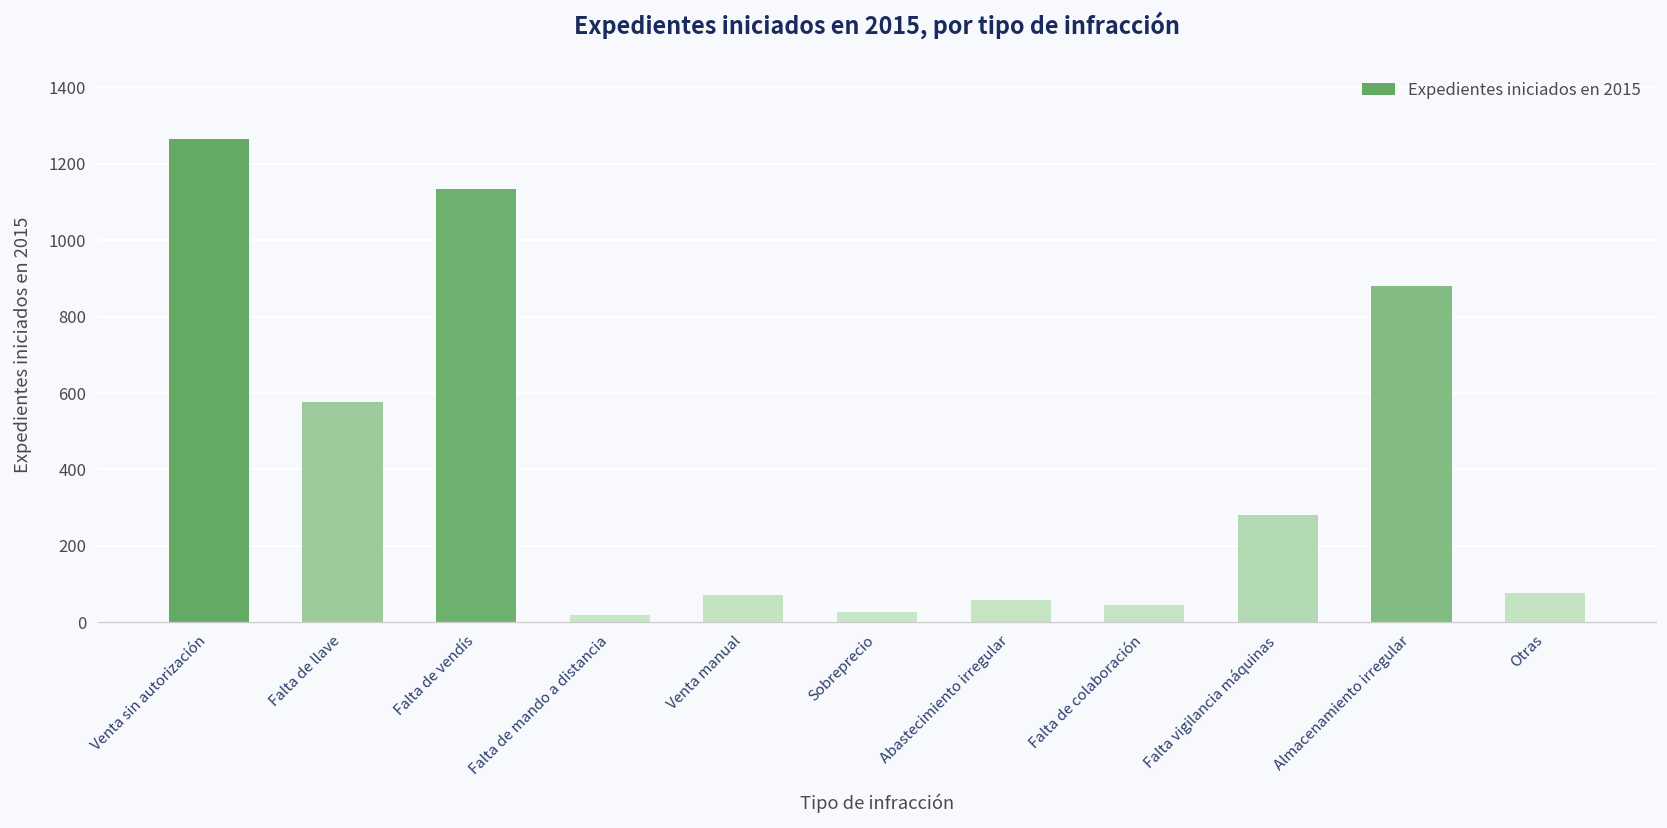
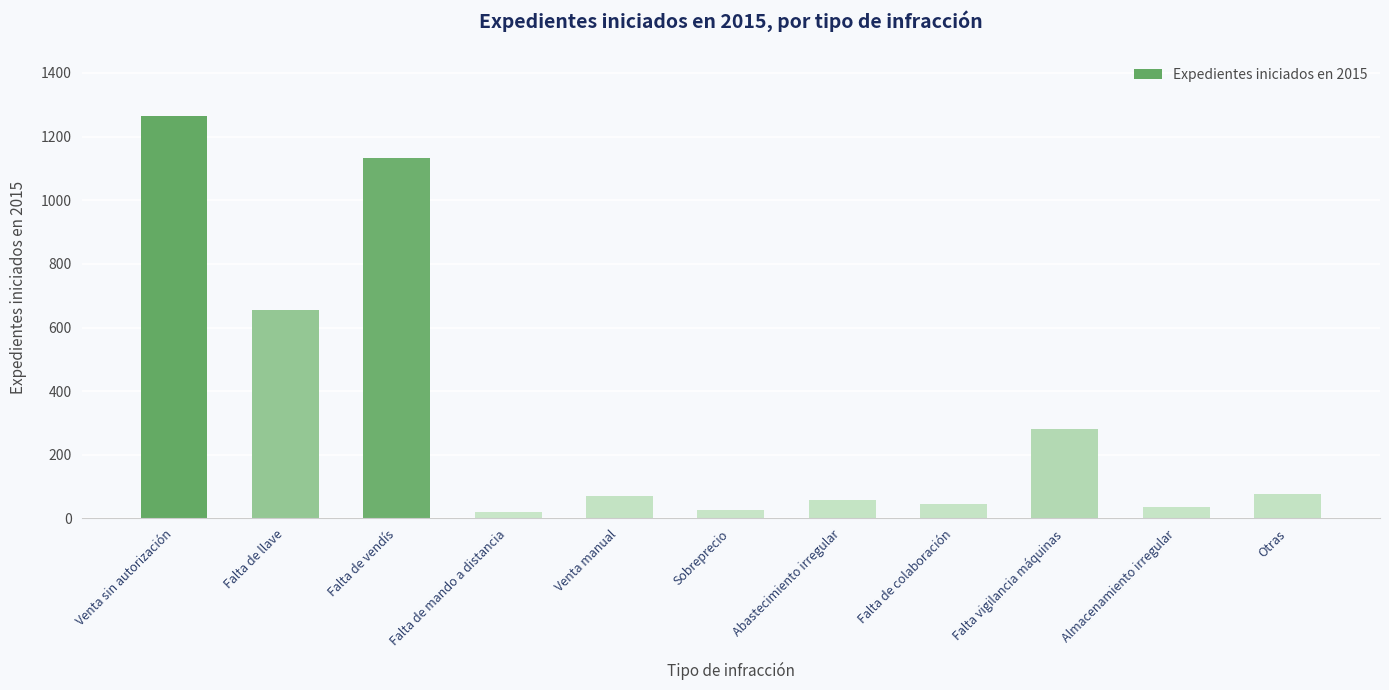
  {
    "Venta sin autorización": 1270,
-   "Falta de llave": 580,
+   "Falta de llave": 660,
    "Falta de vendís": 1130,
    "Falta de mando a distancia": 20,
    "Venta manual": 70,
    "Sobreprecio": 30,
    "Abastecimiento irregular": 60,
    "Falta de colaboración": 50,
    "Falta vigilancia máquinas": 280,
-   "Almacenamiento irregular": 880,
+   "Almacenamiento irregular": 40,
    "Otras": 80
  }
